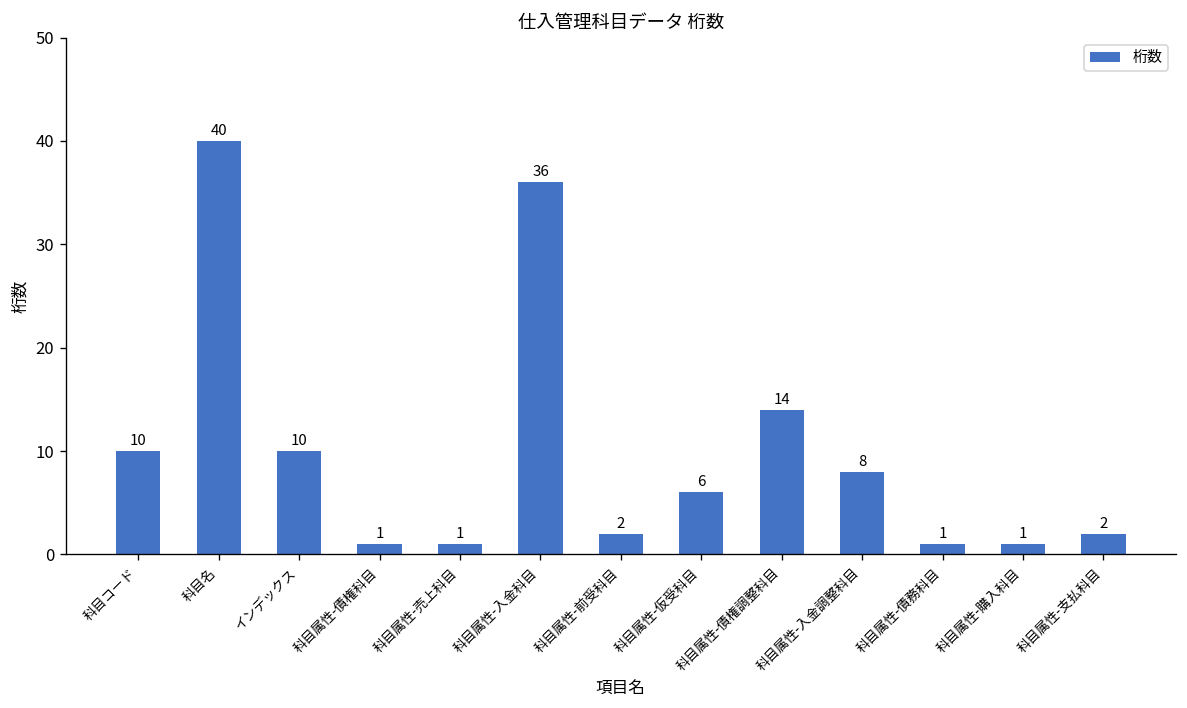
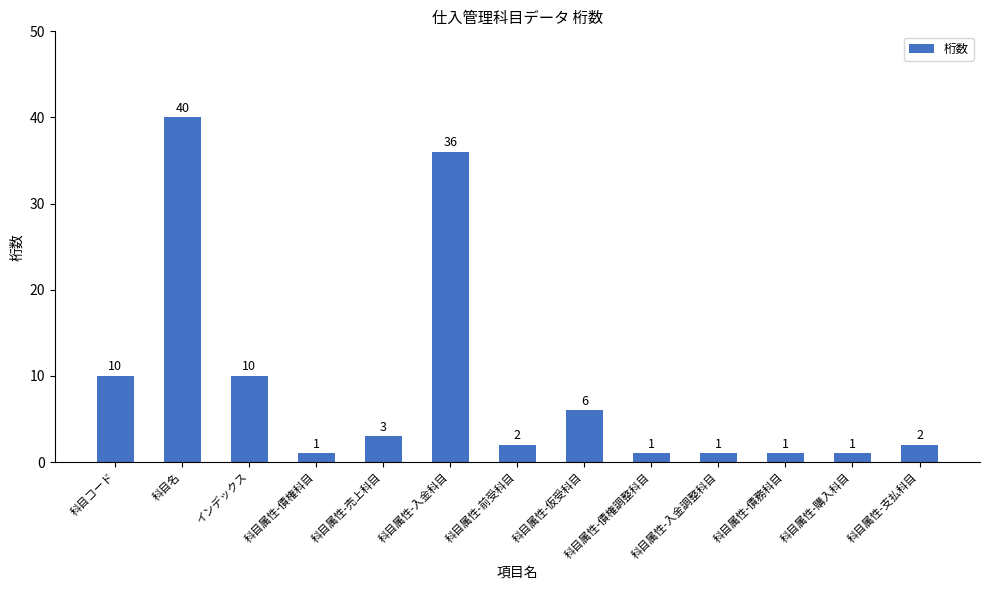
  {
    "科目コード": 10,
    "科目名": 40,
    "インデックス": 10,
    "科目属性-債権科目": 1,
-   "科目属性-売上科目": 1,
+   "科目属性-売上科目": 3,
    "科目属性-入金科目": 36,
    "科目属性-前受科目": 2,
    "科目属性-仮受科目": 6,
-   "科目属性-債権調整科目": 14,
-   "科目属性-入金調整科目": 8,
+   "科目属性-債権調整科目": 1,
+   "科目属性-入金調整科目": 1,
    "科目属性-債務科目": 1,
    "科目属性-購入科目": 1,
    "科目属性-支払科目": 2
  }
